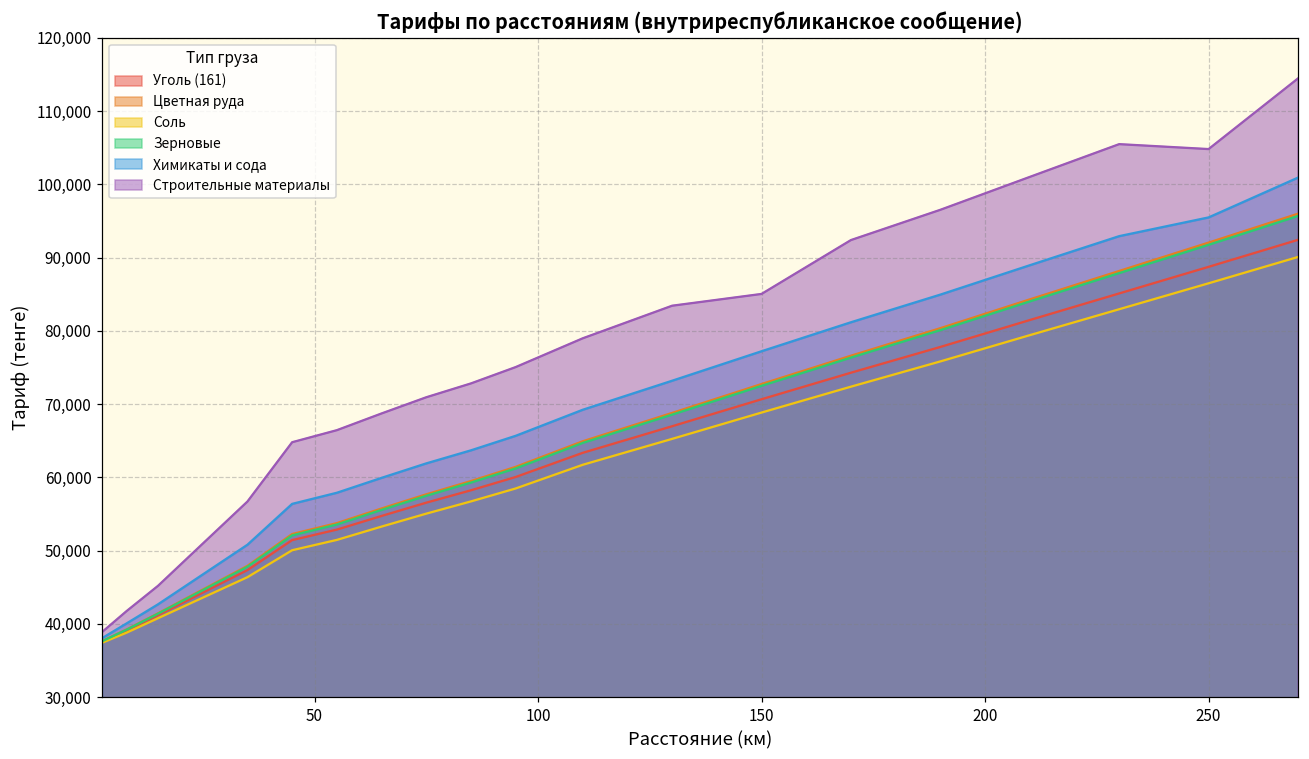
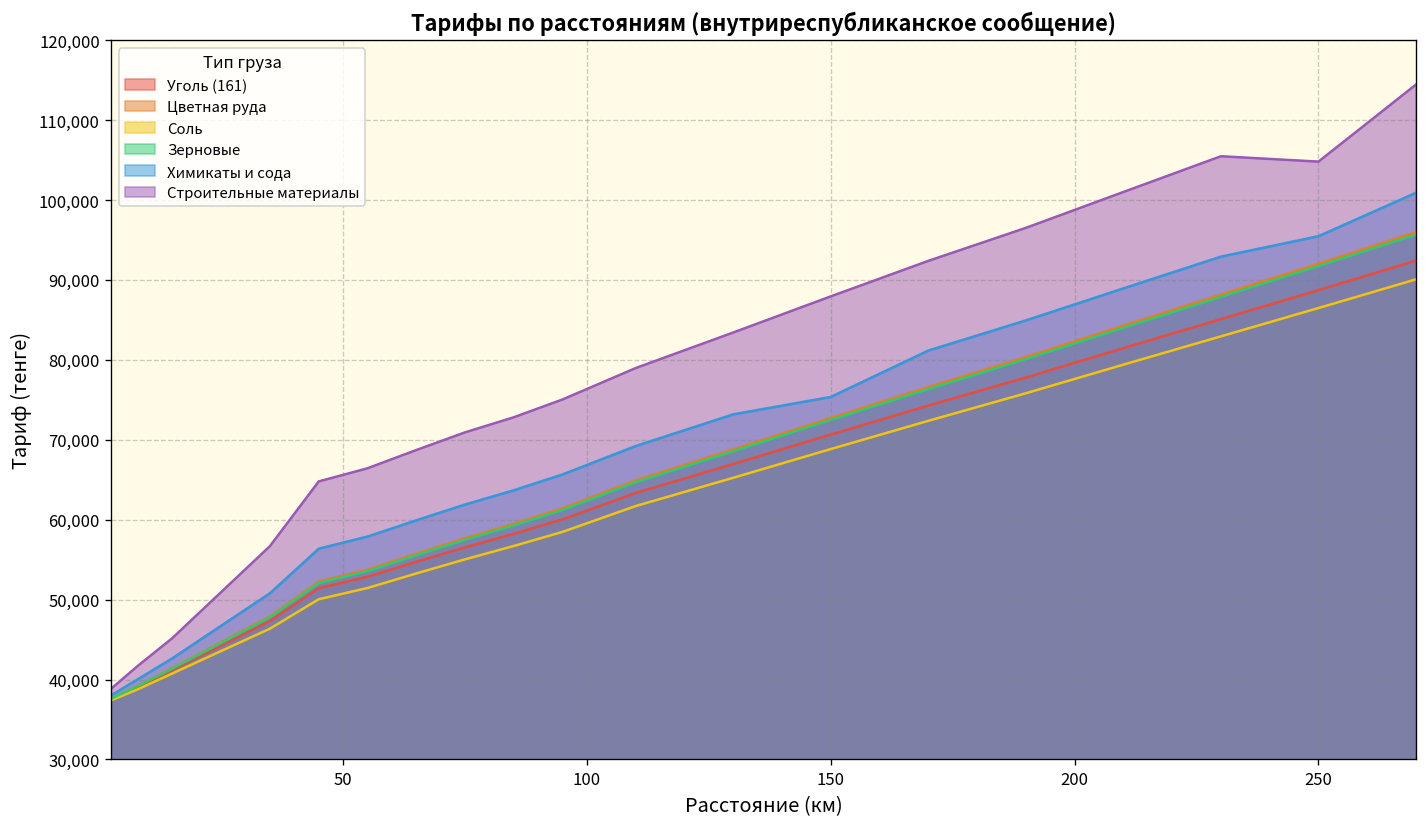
  {
    "Химикаты и сода": {
-     "150": "77,000",
+     "150": "75,000",
      "250": "95,000"
    },
    "Строительные материалы": {
-     "150": "85,000",
+     "150": "88,000",
      "250": "105,000"
    }
  }
